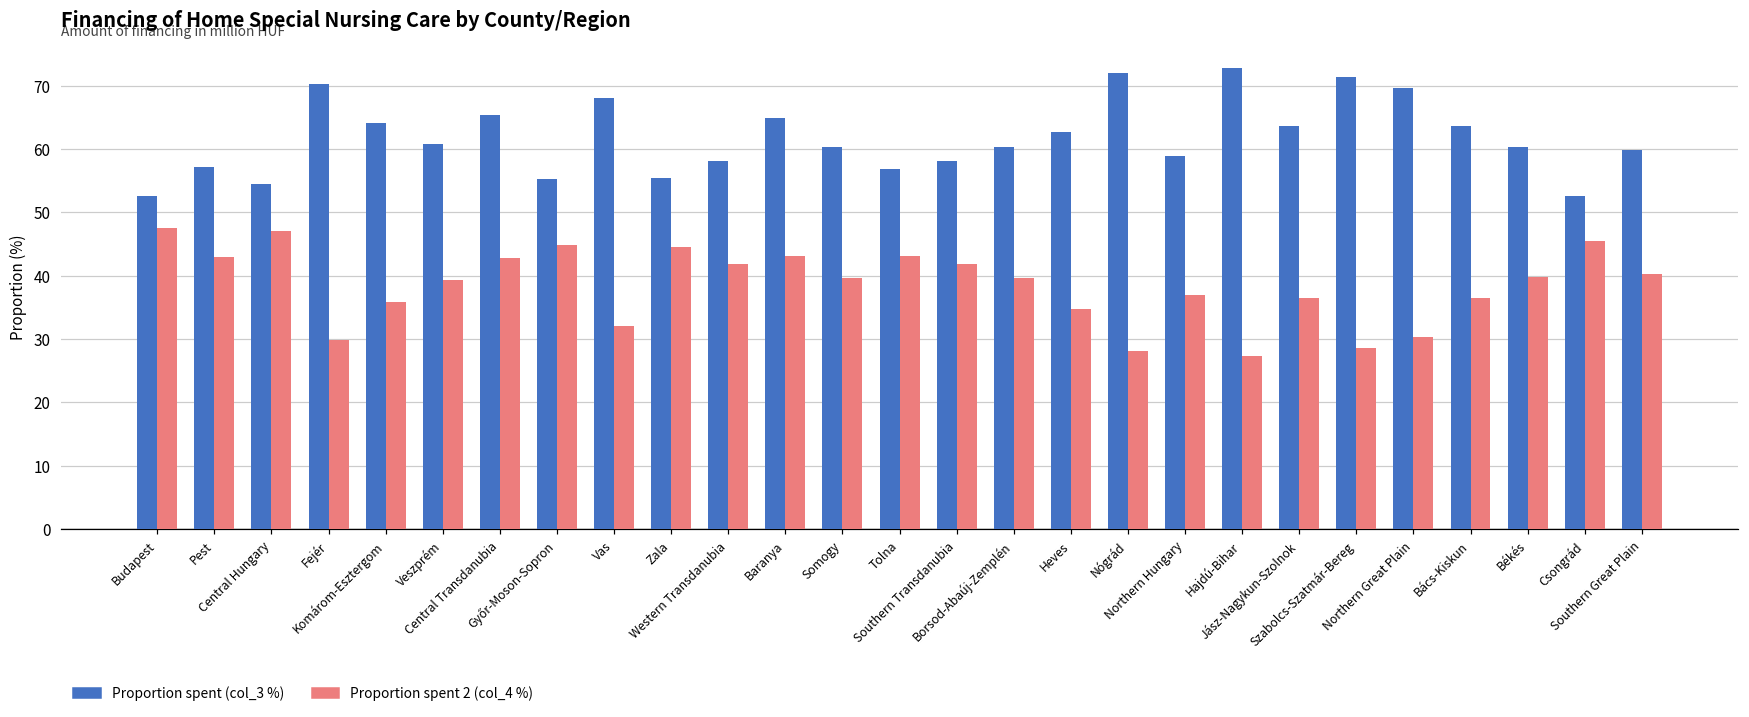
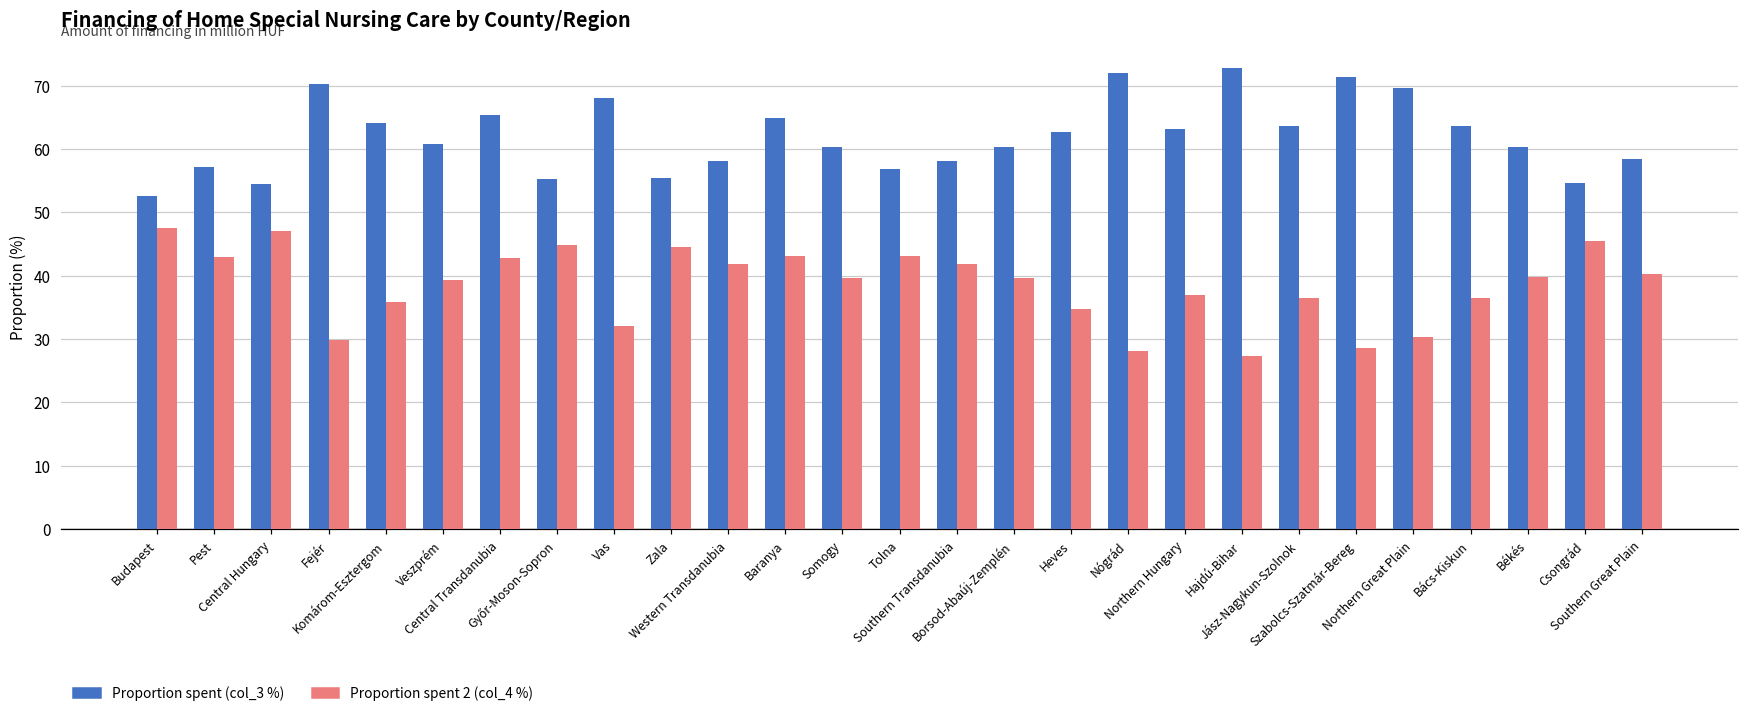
  {
    "Proportion spent (col_3 %)": {
      "Budapest": 53,
      "Pest": 57,
      "Central Hungary": 55,
      "Fejér": 70,
      "Komárom-Esztergom": 64,
      "Veszprém": 61,
      "Central Transdanubia": 65,
      "Győr-Moson-Sopron": 55,
      "Vas": 68,
      "Zala": 55,
      "Western Transdanubia": 58,
      "Baranya": 65,
      "Somogy": 60,
      "Tolna": 57,
      "Southern Transdanubia": 58,
      "Borsod-Abaúj-Zemplén": 60,
      "Heves": 63,
      "Nógrád": 72,
-     "Northern Hungary": 59,
+     "Northern Hungary": 63,
      "Hajdú-Bihar": 73,
      "Jász-Nagykun-Szolnok": 64,
      "Szabolcs-Szatmár-Bereg": 71,
      "Northern Great Plain": 70,
      "Bács-Kiskun": 64,
      "Békés": 60,
-     "Csongrád": 53,
-     "Southern Great Plain": 60
+     "Csongrád": 55,
+     "Southern Great Plain": 58
    },
    "Proportion spent 2 (col_4 %)": {
      "Budapest": 47,
      "Pest": 43,
      "Central Hungary": 47,
      "Fejér": 30,
      "Komárom-Esztergom": 36,
      "Veszprém": 39,
      "Central Transdanubia": 43,
      "Győr-Moson-Sopron": 45,
      "Vas": 32,
      "Zala": 45,
      "Western Transdanubia": 42,
      "Baranya": 43,
      "Somogy": 40,
      "Tolna": 43,
      "Southern Transdanubia": 42,
      "Borsod-Abaúj-Zemplén": 40,
      "Heves": 35,
      "Nógrád": 28,
      "Northern Hungary": 37,
      "Hajdú-Bihar": 27,
      "Jász-Nagykun-Szolnok": 36,
      "Szabolcs-Szatmár-Bereg": 29,
      "Northern Great Plain": 30,
      "Bács-Kiskun": 36,
      "Békés": 40,
      "Csongrád": 45,
      "Southern Great Plain": 40
    }
  }
